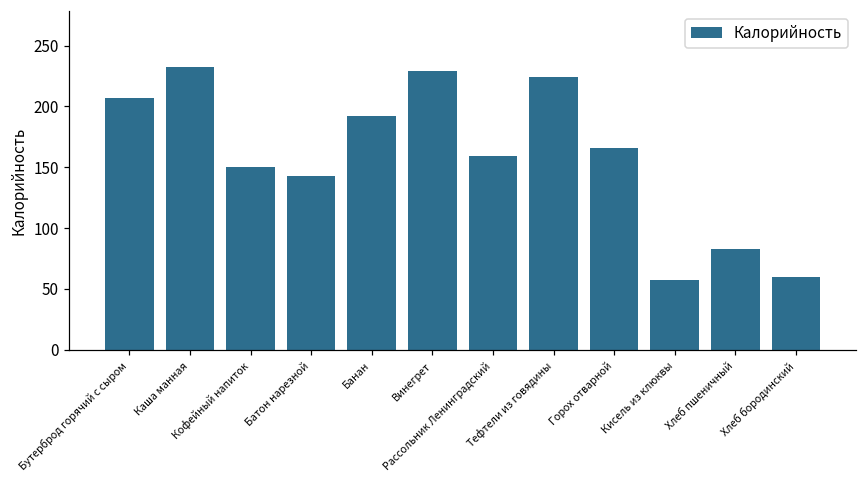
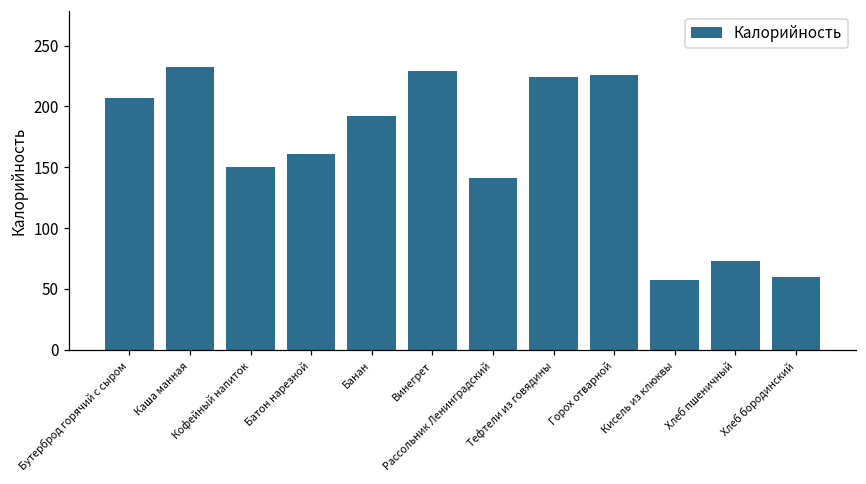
  {
    "Бутерброд горячий с сыром": 207,
    "Каша манная": 232,
    "Кофейный напиток": 150,
-   "Батон нарезной": 143,
+   "Батон нарезной": 161,
    "Банан": 192,
    "Винегрет": 229,
-   "Рассольник Ленинградский": 159,
+   "Рассольник Ленинградский": 141,
    "Тефтели из говядины": 224,
-   "Горох отварной": 166,
+   "Горох отварной": 226,
    "Кисель из клюквы": 57,
-   "Хлеб пшеничный": 83,
+   "Хлеб пшеничный": 73,
    "Хлеб бородинский": 60
  }
